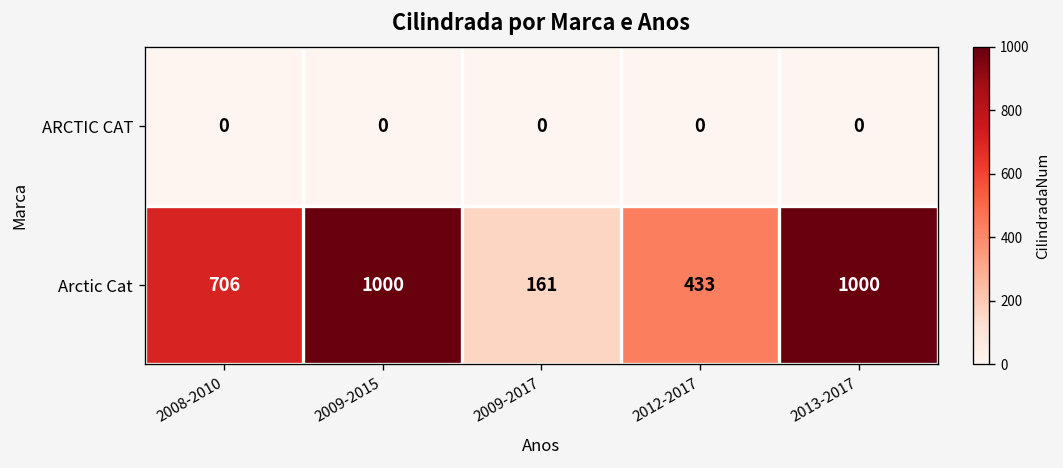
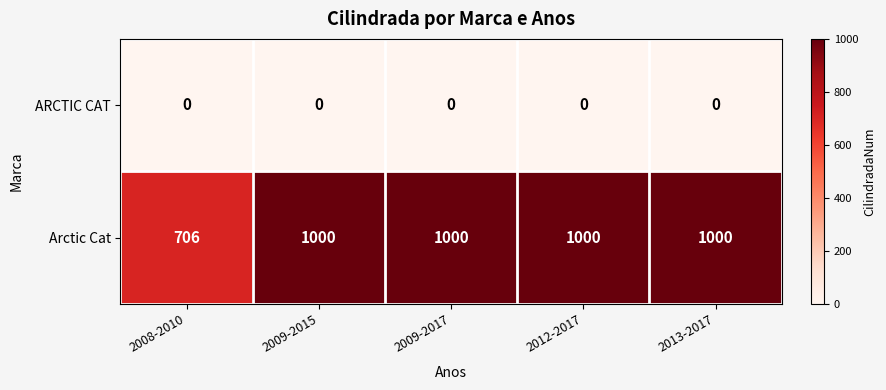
  {
    "ARCTIC CAT": {
      "2008-2010": 0,
      "2009-2015": 0,
      "2009-2017": 0,
      "2012-2017": 0,
      "2013-2017": 0
    },
    "Arctic Cat": {
      "2008-2010": 706,
      "2009-2015": 1000,
-     "2009-2017": 161,
-     "2012-2017": 433,
+     "2009-2017": 1000,
+     "2012-2017": 1000,
      "2013-2017": 1000
    }
  }
